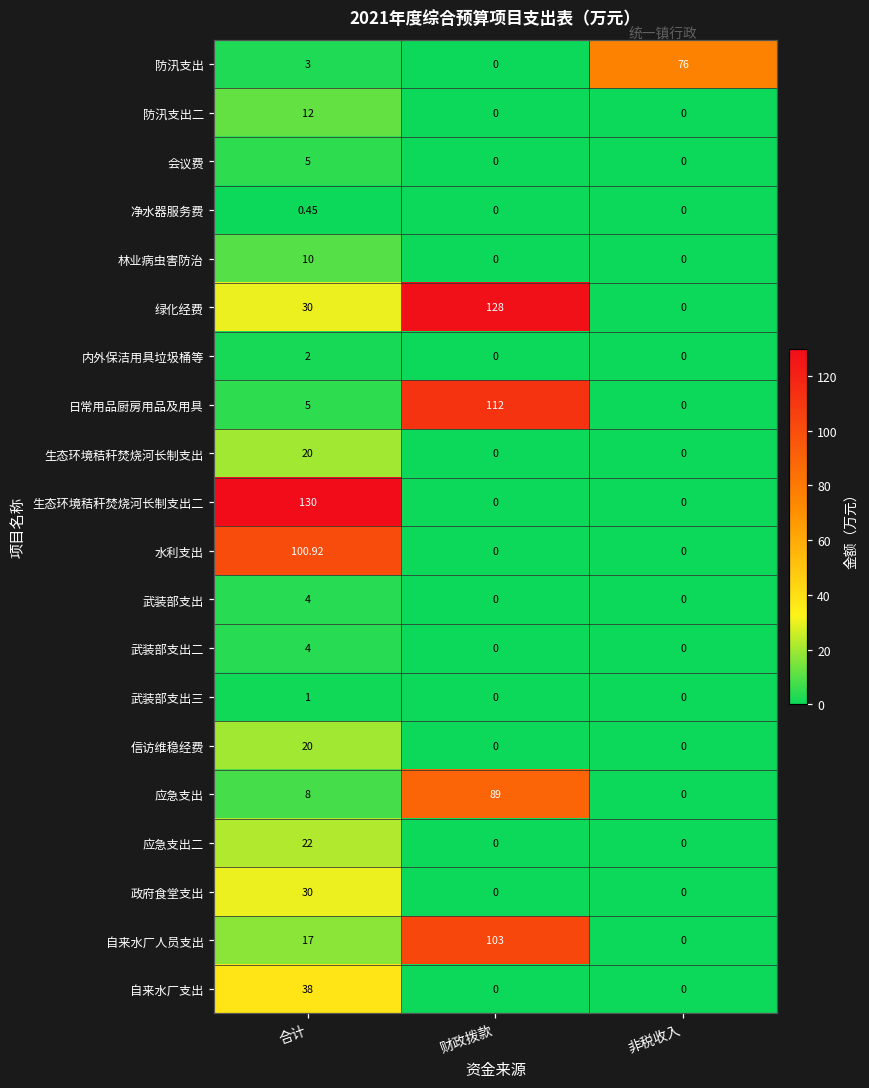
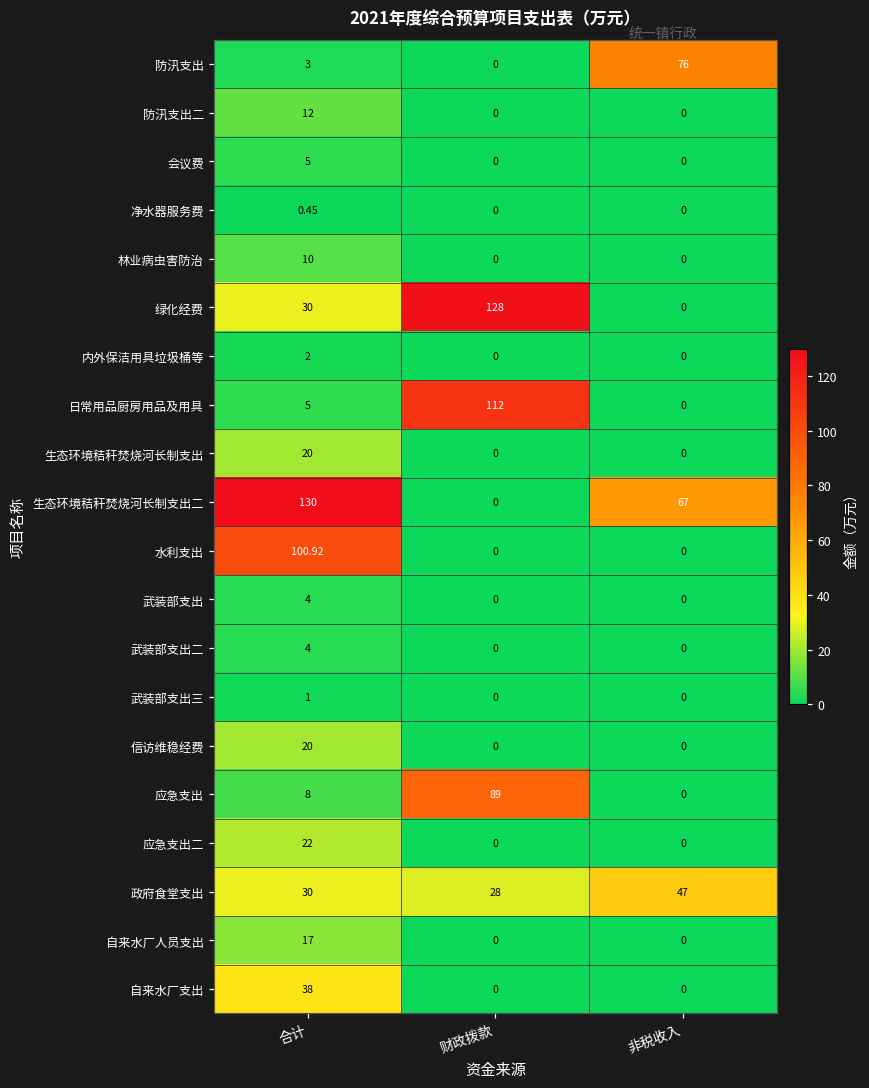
  {
    "防汛支出": {
      "合计": 3,
      "财政拨款": 0,
      "非税收入": 76
    },
    "防汛支出二": {
      "合计": 12,
      "财政拨款": 0,
      "非税收入": 0
    },
    "会议费": {
      "合计": 5,
      "财政拨款": 0,
      "非税收入": 0
    },
    "净水器服务费": {
      "合计": 0.45,
      "财政拨款": 0,
      "非税收入": 0
    },
    "林业病虫害防治": {
      "合计": 10,
      "财政拨款": 0,
      "非税收入": 0
    },
    "绿化经费": {
      "合计": 30,
      "财政拨款": 128,
      "非税收入": 0
    },
    "内外保洁用具垃圾桶等": {
      "合计": 2,
      "财政拨款": 0,
      "非税收入": 0
    },
    "日常用品厨房用品及用具": {
      "合计": 5,
      "财政拨款": 112,
      "非税收入": 0
    },
    "生态环境秸秆焚烧河长制支出": {
      "合计": 20,
      "财政拨款": 0,
      "非税收入": 0
    },
    "生态环境秸秆焚烧河长制支出二": {
      "合计": 130,
      "财政拨款": 0,
-     "非税收入": 0
+     "非税收入": 67
    },
    "水利支出": {
      "合计": 100.92,
      "财政拨款": 0,
      "非税收入": 0
    },
    "武装部支出": {
      "合计": 4,
      "财政拨款": 0,
      "非税收入": 0
    },
    "武装部支出二": {
      "合计": 4,
      "财政拨款": 0,
      "非税收入": 0
    },
    "武装部支出三": {
      "合计": 1,
      "财政拨款": 0,
      "非税收入": 0
    },
    "信访维稳经费": {
      "合计": 20,
      "财政拨款": 0,
      "非税收入": 0
    },
    "应急支出": {
      "合计": 8,
      "财政拨款": 89,
      "非税收入": 0
    },
    "应急支出二": {
      "合计": 22,
      "财政拨款": 0,
      "非税收入": 0
    },
    "政府食堂支出": {
      "合计": 30,
-     "财政拨款": 0,
-     "非税收入": 0
+     "财政拨款": 28,
+     "非税收入": 47
    },
    "自来水厂人员支出": {
      "合计": 17,
-     "财政拨款": 103,
+     "财政拨款": 0,
      "非税收入": 0
    },
    "自来水厂支出": {
      "合计": 38,
      "财政拨款": 0,
      "非税收入": 0
    }
  }
